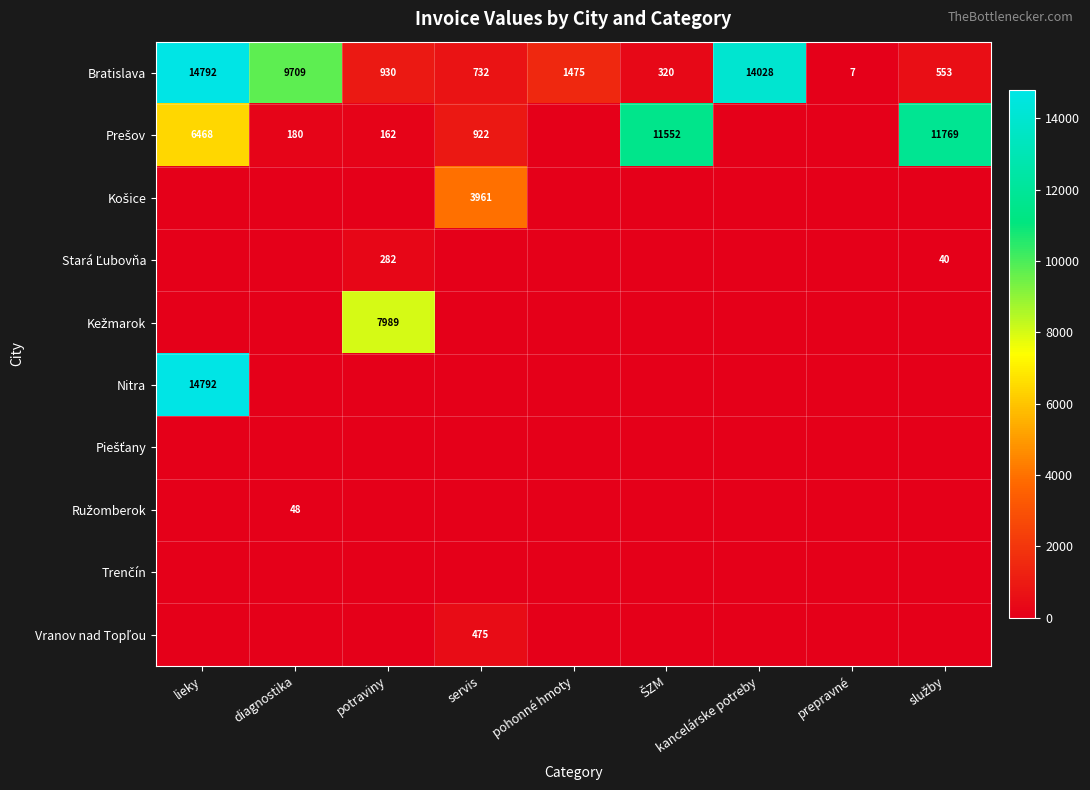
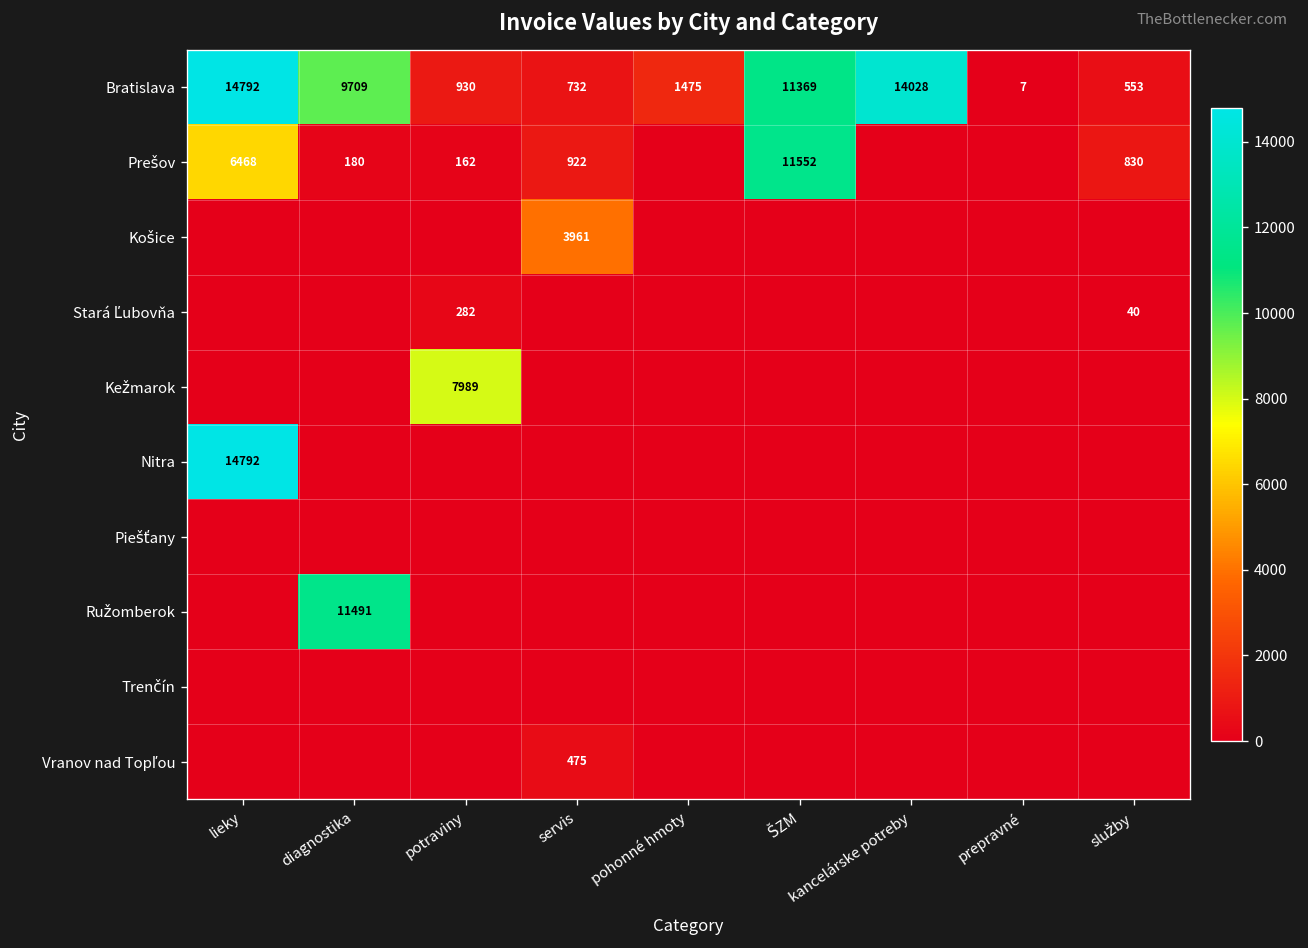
  {
    "Bratislava": {
      "lieky": 14792,
      "diagnostika": 9709,
      "potraviny": 930,
      "servis": 732,
      "pohonné hmoty": 1475,
-     "ŠZM": 320,
+     "ŠZM": 11369,
      "kancelárske potreby": 14028,
      "prepravné": 7,
      "služby": 553
    },
    "Prešov": {
      "lieky": 6468,
      "diagnostika": 180,
      "potraviny": 162,
      "servis": 922,
      "ŠZM": 11552,
-     "služby": 11769
+     "služby": 830
    },
    "Košice": {
      "servis": 3961
    },
    "Stará Ľubovňa": {
      "potraviny": 282,
      "služby": 40
    },
    "Kežmarok": {
      "potraviny": 7989
    },
    "Nitra": {
      "lieky": 14792
    },
    "Ružomberok": {
-     "diagnostika": 48
+     "diagnostika": 11491
    },
    "Vranov nad Topľou": {
      "servis": 475
    }
  }
